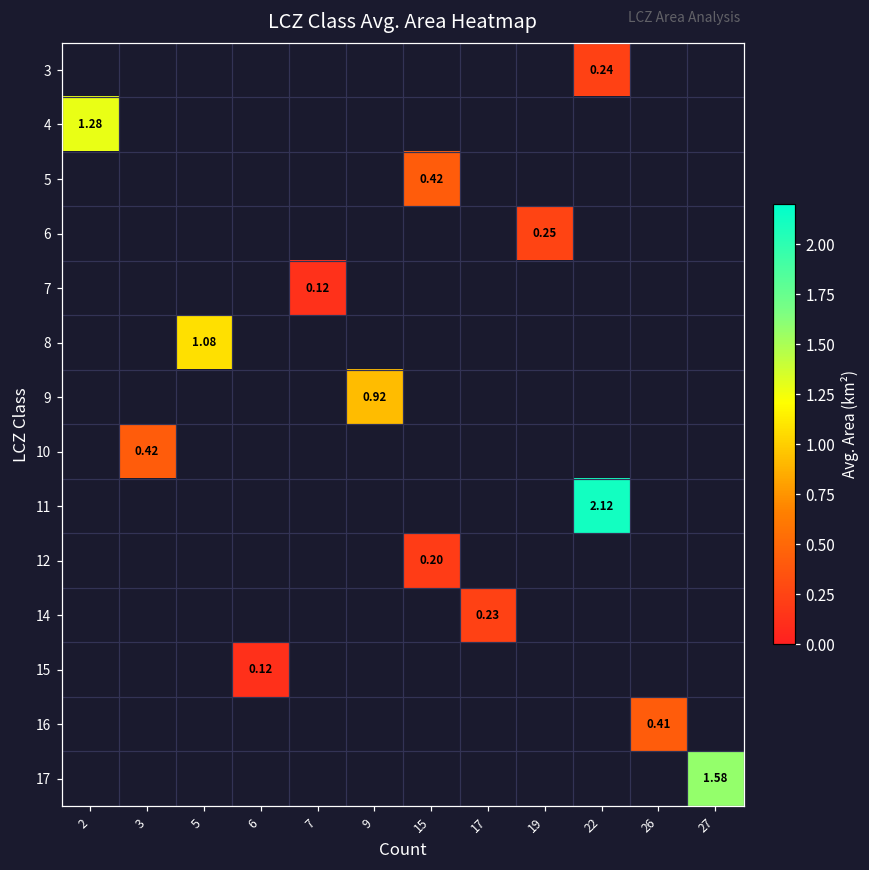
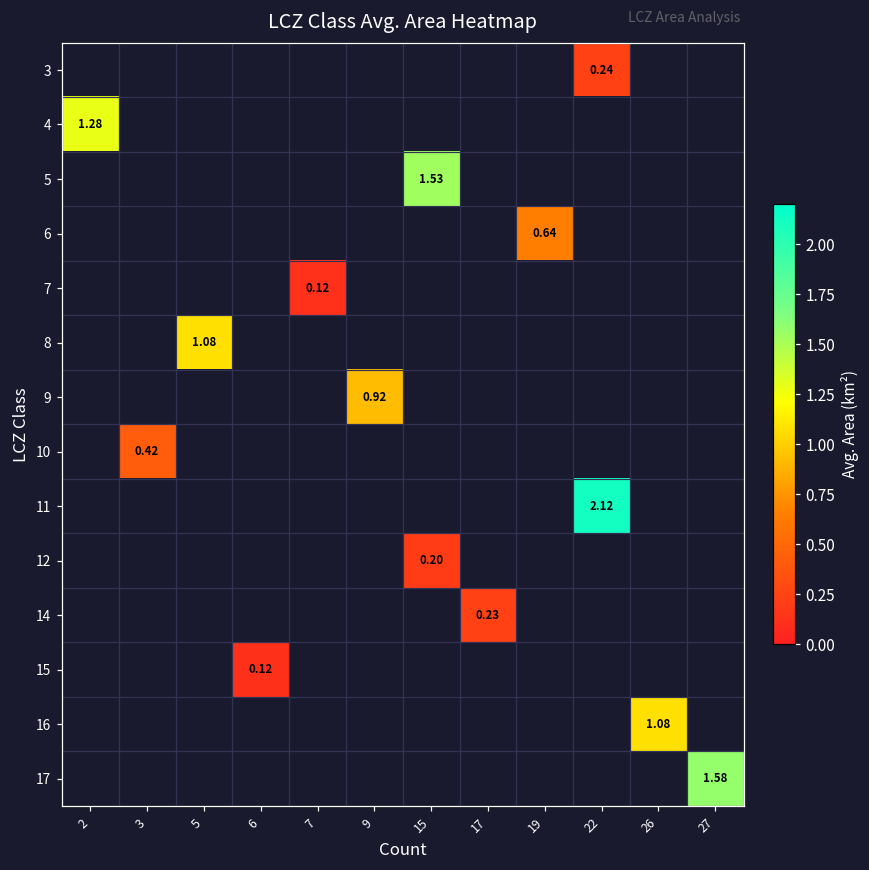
  {
    "3": {
      "22": 0.24
    },
    "4": {
      "2": 1.28
    },
    "5": {
-     "15": 0.42
+     "15": 1.53
    },
    "6": {
-     "19": 0.25
+     "19": 0.64
    },
    "7": {
      "7": 0.12
    },
    "8": {
      "5": 1.08
    },
    "9": {
      "9": 0.92
    },
    "10": {
      "3": 0.42
    },
    "11": {
      "22": 2.12
    },
    "12": {
      "15": 0.20
    },
    "14": {
      "17": 0.23
    },
    "15": {
      "6": 0.12
    },
    "16": {
-     "26": 0.41
+     "26": 1.08
    },
    "17": {
      "27": 1.58
    }
  }
